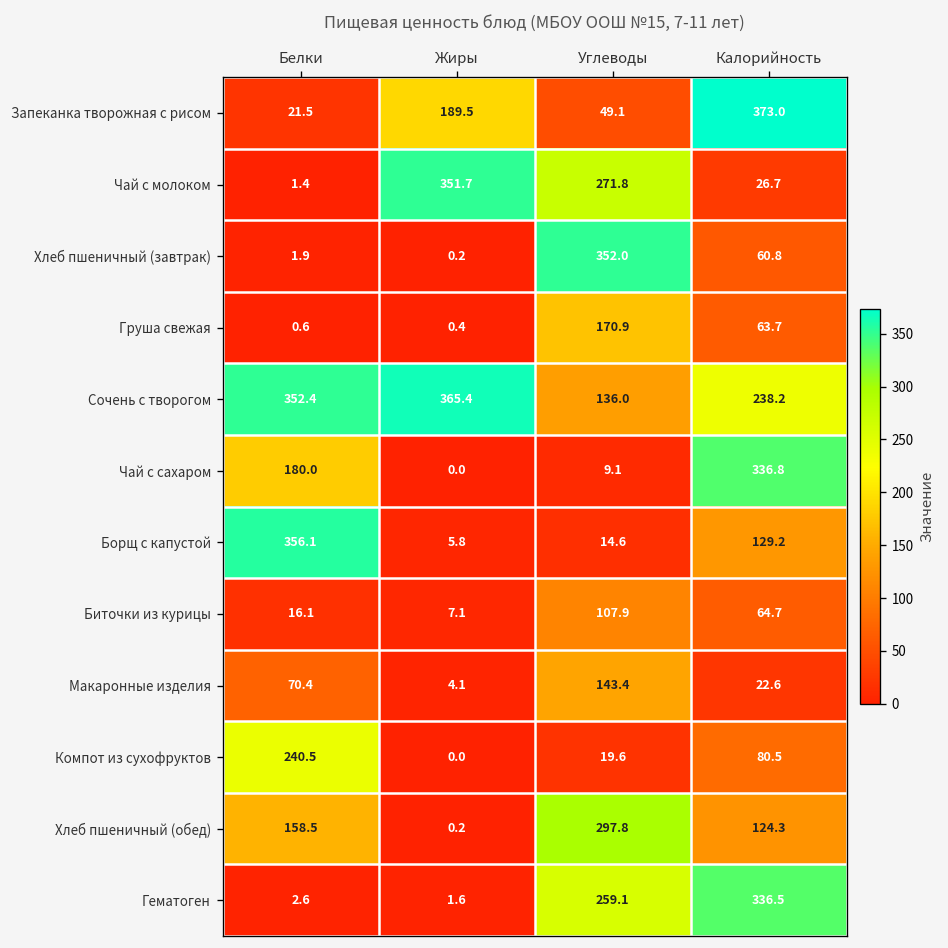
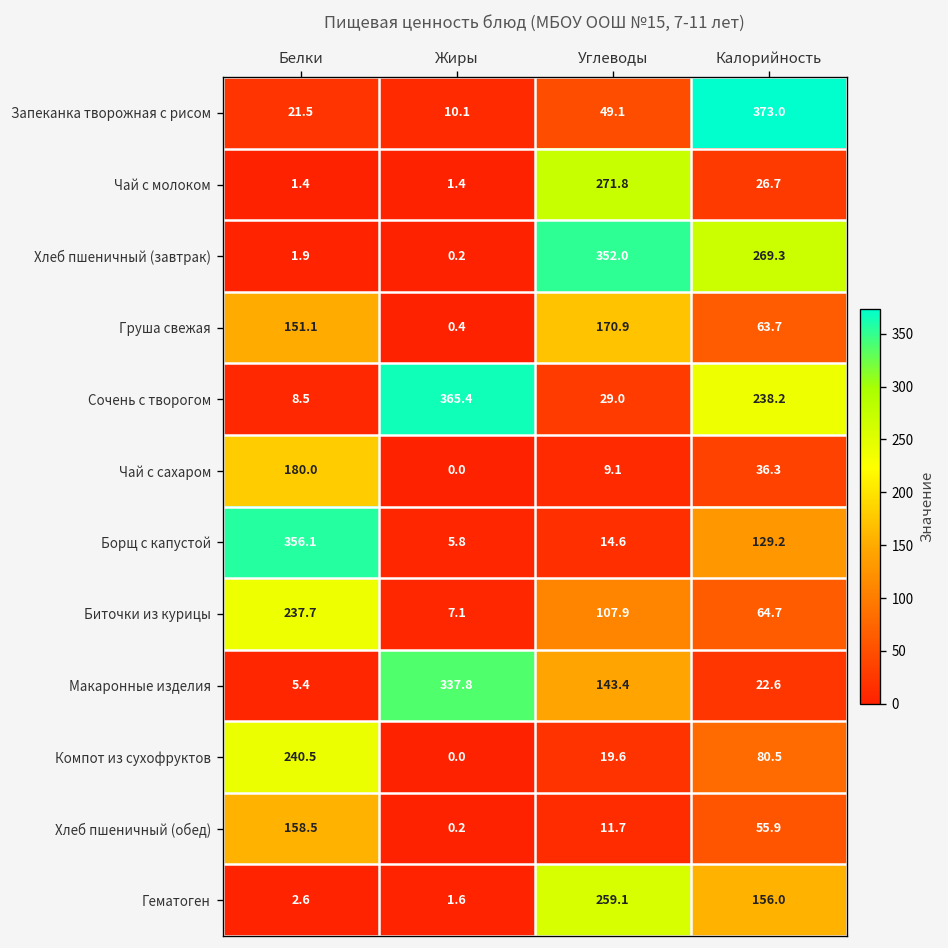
  {
    "Запеканка творожная с рисом": {
      "Белки": 21.5,
-     "Жиры": 189.5,
+     "Жиры": 10.1,
      "Углеводы": 49.1,
      "Калорийность": 373.0
    },
    "Чай с молоком": {
      "Белки": 1.4,
-     "Жиры": 351.7,
+     "Жиры": 1.4,
      "Углеводы": 271.8,
      "Калорийность": 26.7
    },
    "Хлеб пшеничный (завтрак)": {
      "Белки": 1.9,
      "Жиры": 0.2,
      "Углеводы": 352.0,
-     "Калорийность": 60.8
+     "Калорийность": 269.3
    },
    "Груша свежая": {
-     "Белки": 0.6,
+     "Белки": 151.1,
      "Жиры": 0.4,
      "Углеводы": 170.9,
      "Калорийность": 63.7
    },
    "Сочень с творогом": {
-     "Белки": 352.4,
+     "Белки": 8.5,
      "Жиры": 365.4,
-     "Углеводы": 136.0,
+     "Углеводы": 29.0,
      "Калорийность": 238.2
    },
    "Чай с сахаром": {
      "Белки": 180.0,
      "Жиры": 0.0,
      "Углеводы": 9.1,
-     "Калорийность": 336.8
+     "Калорийность": 36.3
    },
    "Борщ с капустой": {
      "Белки": 356.1,
      "Жиры": 5.8,
      "Углеводы": 14.6,
      "Калорийность": 129.2
    },
    "Биточки из курицы": {
-     "Белки": 16.1,
+     "Белки": 237.7,
      "Жиры": 7.1,
      "Углеводы": 107.9,
      "Калорийность": 64.7
    },
    "Макаронные изделия": {
-     "Белки": 70.4,
-     "Жиры": 4.1,
+     "Белки": 5.4,
+     "Жиры": 337.8,
      "Углеводы": 143.4,
      "Калорийность": 22.6
    },
    "Компот из сухофруктов": {
      "Белки": 240.5,
      "Жиры": 0.0,
      "Углеводы": 19.6,
      "Калорийность": 80.5
    },
    "Хлеб пшеничный (обед)": {
      "Белки": 158.5,
      "Жиры": 0.2,
-     "Углеводы": 297.8,
-     "Калорийность": 124.3
+     "Углеводы": 11.7,
+     "Калорийность": 55.9
    },
    "Гематоген": {
      "Белки": 2.6,
      "Жиры": 1.6,
      "Углеводы": 259.1,
-     "Калорийность": 336.5
+     "Калорийность": 156.0
    }
  }
